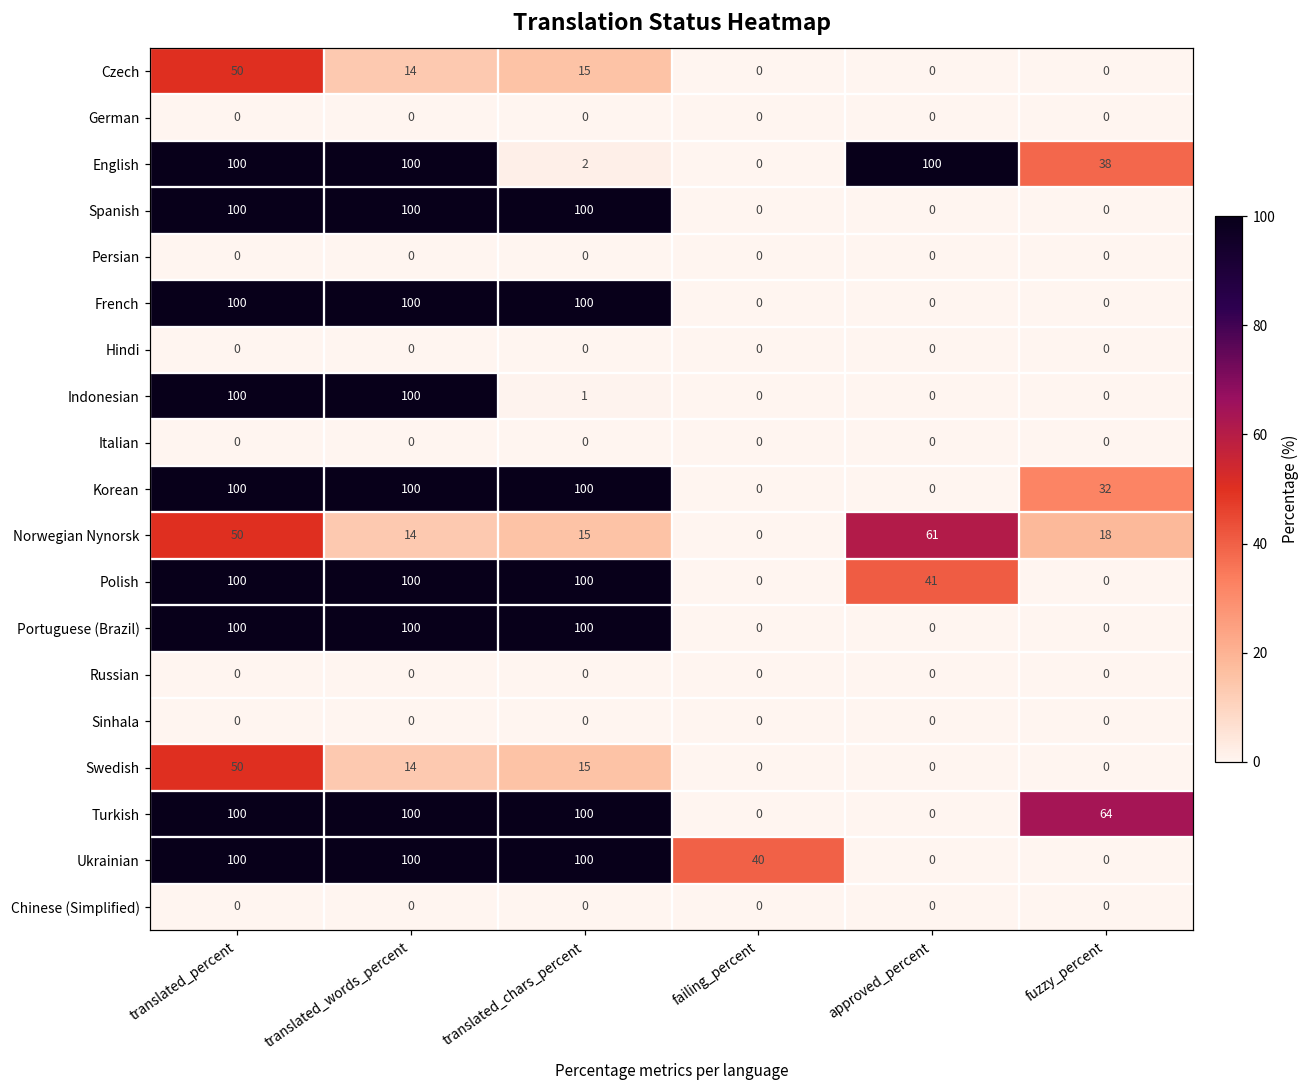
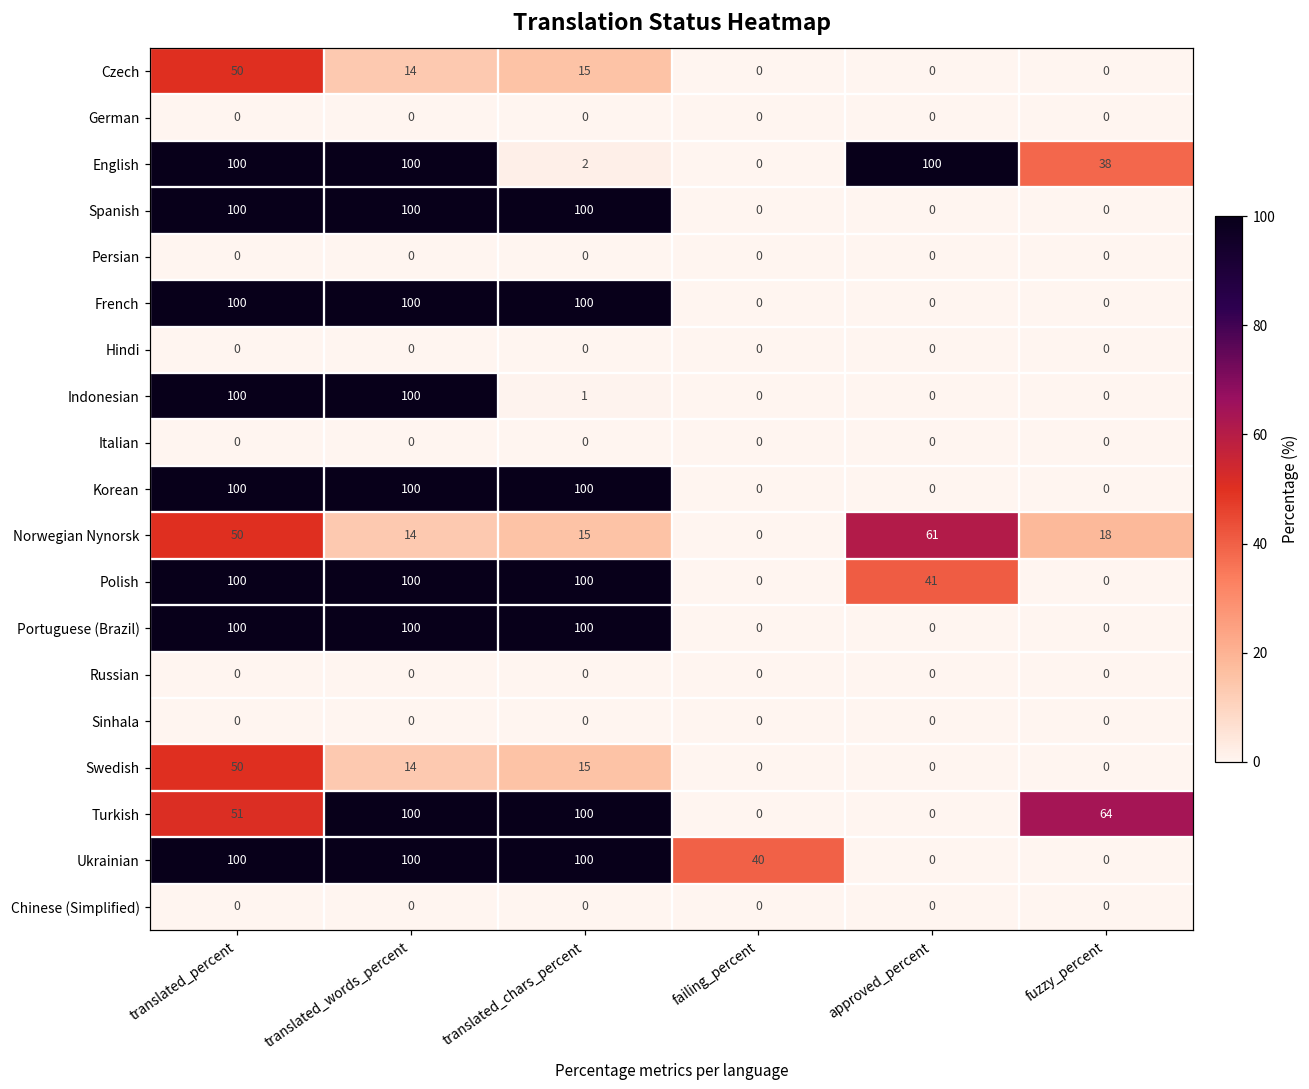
  {
    "Czech": {
      "translated_percent": 50,
      "translated_words_percent": 14,
      "translated_chars_percent": 15,
      "failing_percent": 0,
      "approved_percent": 0,
      "fuzzy_percent": 0
    },
    "German": {
      "translated_percent": 0,
      "translated_words_percent": 0,
      "translated_chars_percent": 0,
      "failing_percent": 0,
      "approved_percent": 0,
      "fuzzy_percent": 0
    },
    "English": {
      "translated_percent": 100,
      "translated_words_percent": 100,
      "translated_chars_percent": 2,
      "failing_percent": 0,
      "approved_percent": 100,
      "fuzzy_percent": 38
    },
    "Spanish": {
      "translated_percent": 100,
      "translated_words_percent": 100,
      "translated_chars_percent": 100,
      "failing_percent": 0,
      "approved_percent": 0,
      "fuzzy_percent": 0
    },
    "Persian": {
      "translated_percent": 0,
      "translated_words_percent": 0,
      "translated_chars_percent": 0,
      "failing_percent": 0,
      "approved_percent": 0,
      "fuzzy_percent": 0
    },
    "French": {
      "translated_percent": 100,
      "translated_words_percent": 100,
      "translated_chars_percent": 100,
      "failing_percent": 0,
      "approved_percent": 0,
      "fuzzy_percent": 0
    },
    "Hindi": {
      "translated_percent": 0,
      "translated_words_percent": 0,
      "translated_chars_percent": 0,
      "failing_percent": 0,
      "approved_percent": 0,
      "fuzzy_percent": 0
    },
    "Indonesian": {
      "translated_percent": 100,
      "translated_words_percent": 100,
      "translated_chars_percent": 1,
      "failing_percent": 0,
      "approved_percent": 0,
      "fuzzy_percent": 0
    },
    "Italian": {
      "translated_percent": 0,
      "translated_words_percent": 0,
      "translated_chars_percent": 0,
      "failing_percent": 0,
      "approved_percent": 0,
      "fuzzy_percent": 0
    },
    "Korean": {
      "translated_percent": 100,
      "translated_words_percent": 100,
      "translated_chars_percent": 100,
      "failing_percent": 0,
      "approved_percent": 0,
-     "fuzzy_percent": 32
+     "fuzzy_percent": 0
    },
    "Norwegian Nynorsk": {
      "translated_percent": 50,
      "translated_words_percent": 14,
      "translated_chars_percent": 15,
      "failing_percent": 0,
      "approved_percent": 61,
      "fuzzy_percent": 18
    },
    "Polish": {
      "translated_percent": 100,
      "translated_words_percent": 100,
      "translated_chars_percent": 100,
      "failing_percent": 0,
      "approved_percent": 41,
      "fuzzy_percent": 0
    },
    "Portuguese (Brazil)": {
      "translated_percent": 100,
      "translated_words_percent": 100,
      "translated_chars_percent": 100,
      "failing_percent": 0,
      "approved_percent": 0,
      "fuzzy_percent": 0
    },
    "Russian": {
      "translated_percent": 0,
      "translated_words_percent": 0,
      "translated_chars_percent": 0,
      "failing_percent": 0,
      "approved_percent": 0,
      "fuzzy_percent": 0
    },
    "Sinhala": {
      "translated_percent": 0,
      "translated_words_percent": 0,
      "translated_chars_percent": 0,
      "failing_percent": 0,
      "approved_percent": 0,
      "fuzzy_percent": 0
    },
    "Swedish": {
      "translated_percent": 50,
      "translated_words_percent": 14,
      "translated_chars_percent": 15,
      "failing_percent": 0,
      "approved_percent": 0,
      "fuzzy_percent": 0
    },
    "Turkish": {
-     "translated_percent": 100,
+     "translated_percent": 51,
      "translated_words_percent": 100,
      "translated_chars_percent": 100,
      "failing_percent": 0,
      "approved_percent": 0,
      "fuzzy_percent": 64
    },
    "Ukrainian": {
      "translated_percent": 100,
      "translated_words_percent": 100,
      "translated_chars_percent": 100,
      "failing_percent": 40,
      "approved_percent": 0,
      "fuzzy_percent": 0
    },
    "Chinese (Simplified)": {
      "translated_percent": 0,
      "translated_words_percent": 0,
      "translated_chars_percent": 0,
      "failing_percent": 0,
      "approved_percent": 0,
      "fuzzy_percent": 0
    }
  }
